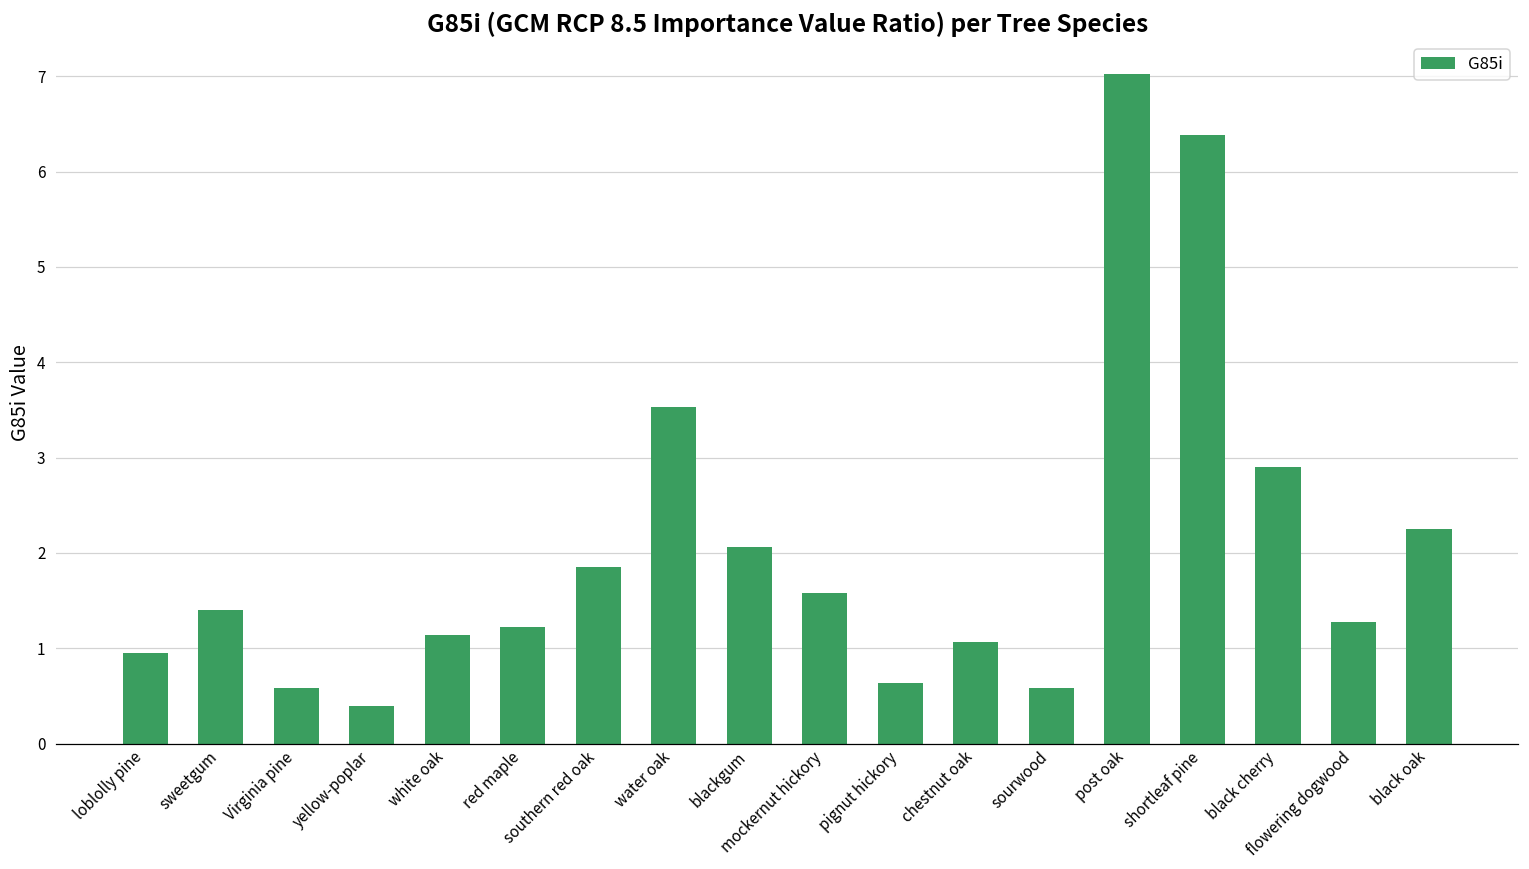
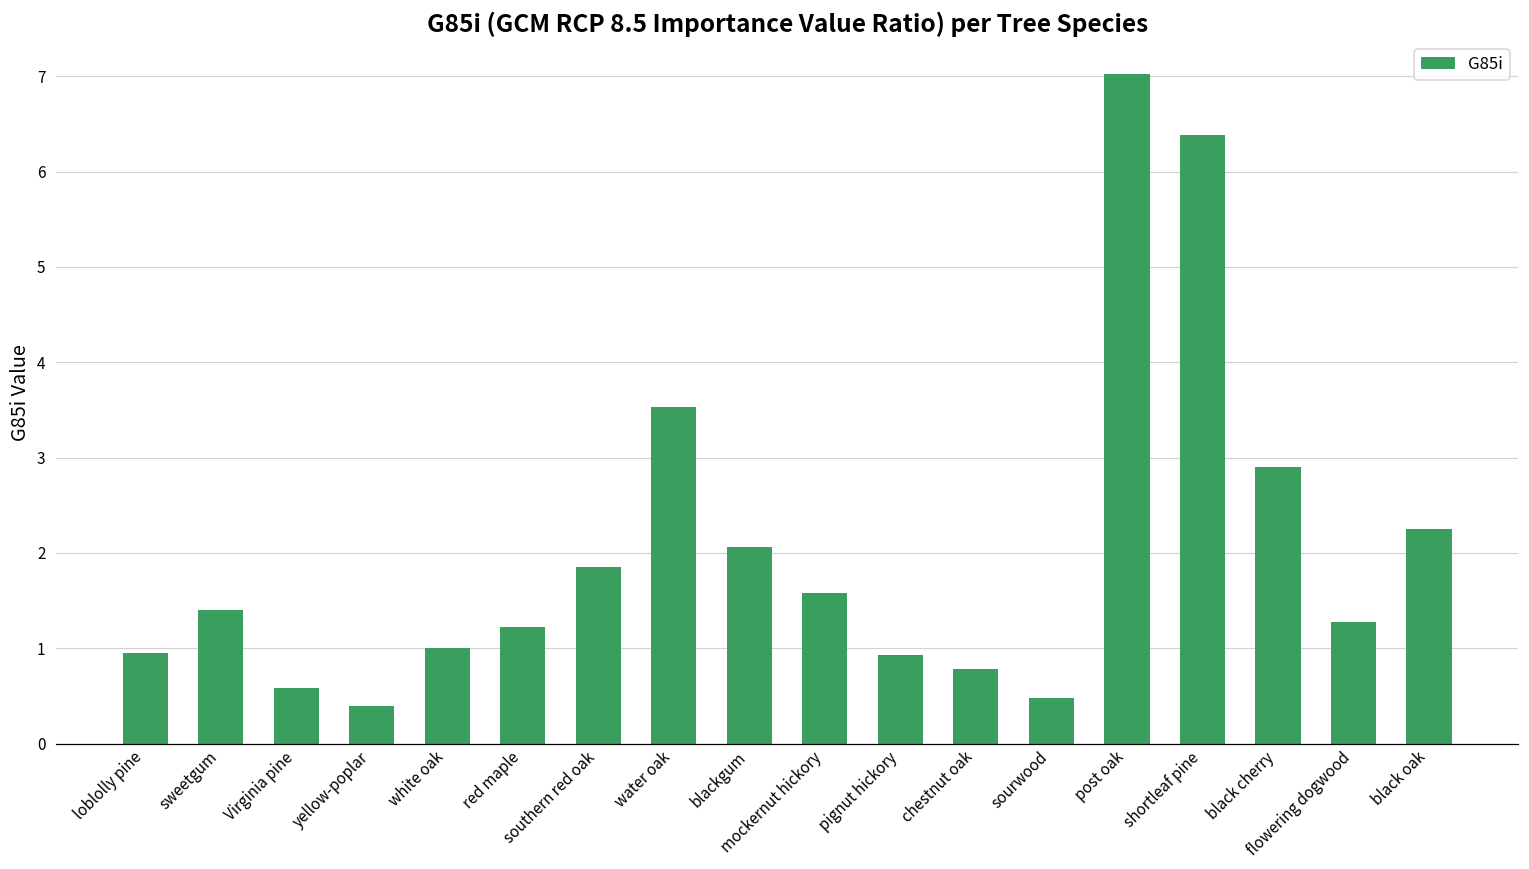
  {
    "loblolly pine": 1.0,
    "sweetgum": 1.4,
    "Virginia pine": 0.6,
    "yellow-poplar": 0.4,
-   "white oak": 1.1,
+   "white oak": 1.0,
    "red maple": 1.2,
    "southern red oak": 1.9,
    "water oak": 3.5,
    "blackgum": 2.1,
    "mockernut hickory": 1.6,
-   "pignut hickory": 0.6,
-   "chestnut oak": 1.1,
-   "sourwood": 0.6,
+   "pignut hickory": 0.9,
+   "chestnut oak": 0.8,
+   "sourwood": 0.5,
    "post oak": 7.0,
    "shortleaf pine": 6.4,
    "black cherry": 2.9,
    "flowering dogwood": 1.3,
    "black oak": 2.3
  }
